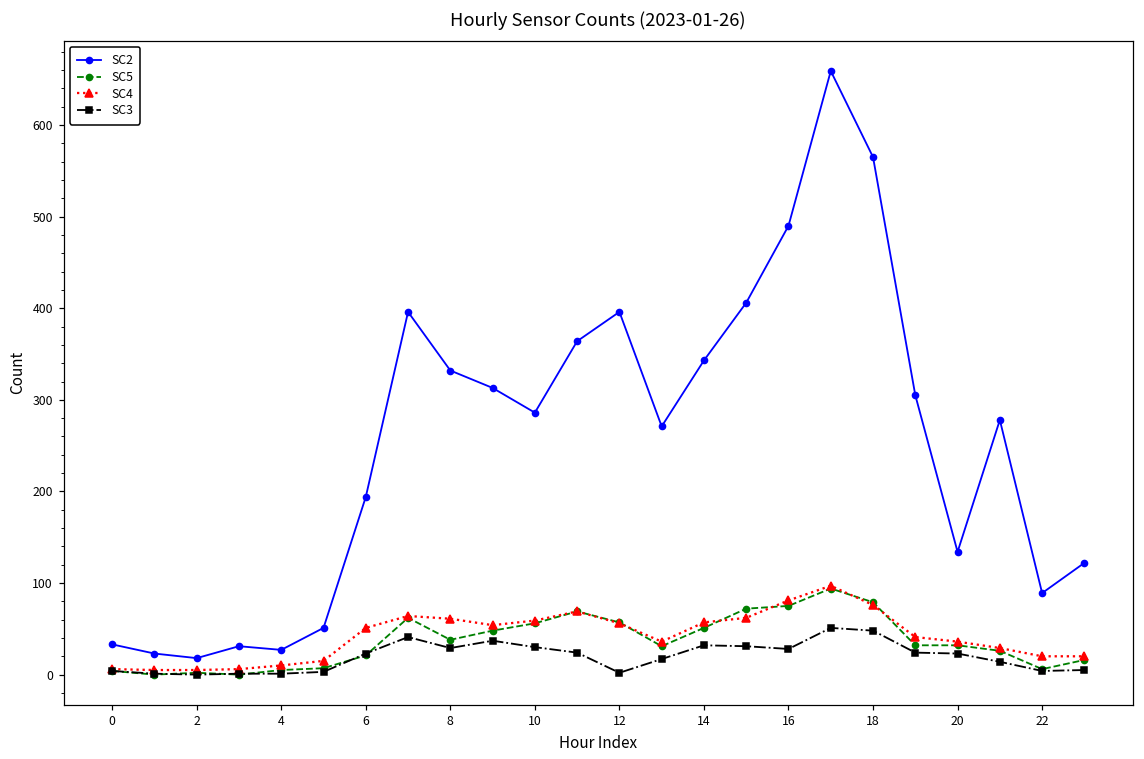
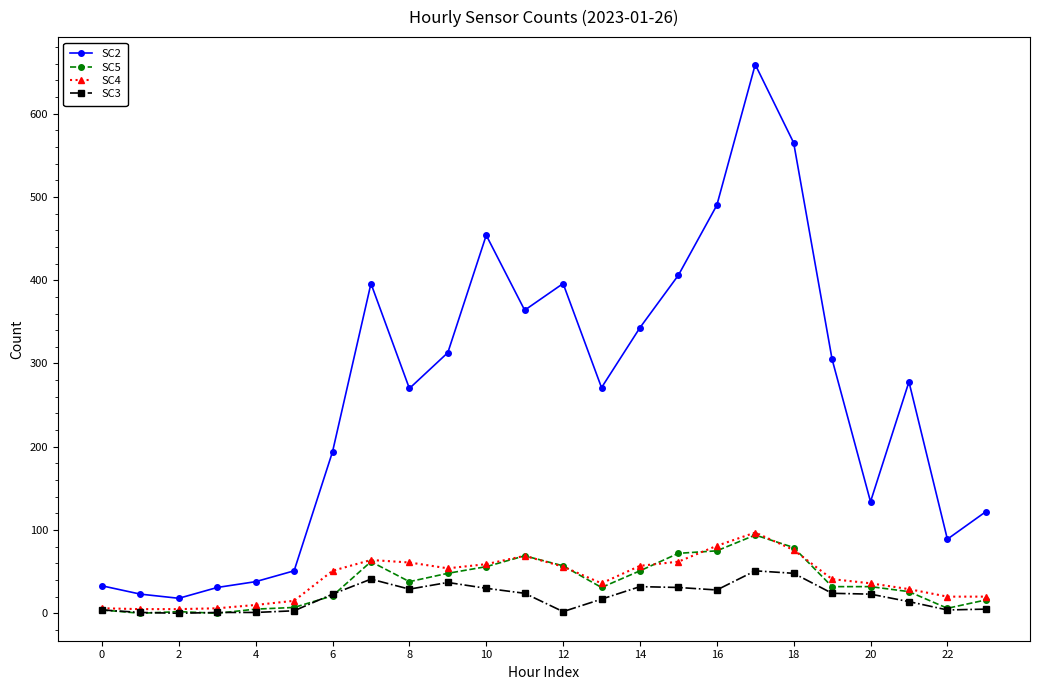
  {
    "SC2": {
      "0": 30,
      "2": 20,
-     "4": 30,
+     "4": 40,
      "6": 190,
-     "8": 330,
-     "10": 290,
+     "8": 270,
+     "10": 450,
      "12": 400,
      "14": 340,
      "16": 490,
      "18": 570,
      "20": 130,
      "22": 90
    },
    "SC5": {
      "4": 10,
      "8": 40,
      "14": 50,
      "16": 80,
      "20": 30
    },
    "SC4": {
      "4": 10,
      "6": 50,
      "8": 60,
      "14": 60,
      "16": 80,
      "20": 40,
      "22": 20
    },
    "SC3": {
      "4": 0,
      "8": 30,
      "10": 30,
      "12": 0,
      "14": 30,
      "16": 30,
      "18": 50,
      "20": 20
    }
  }
